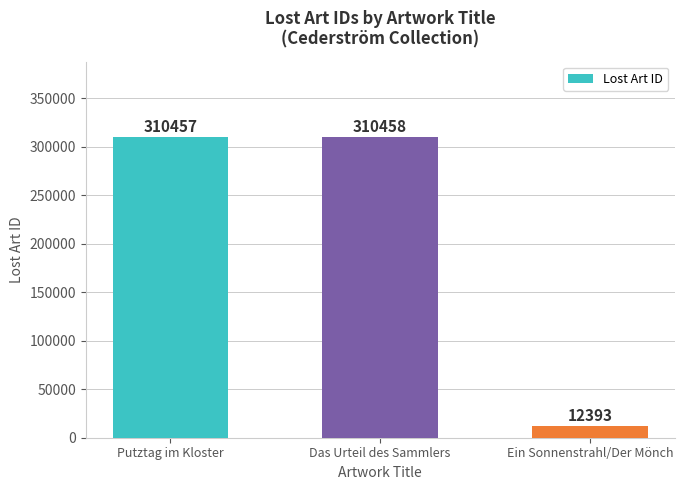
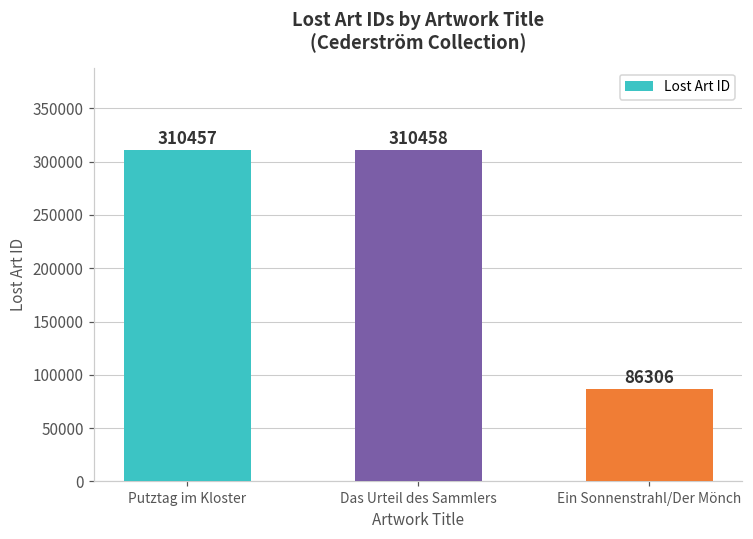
  {
    "Putztag im Kloster": 310457,
    "Das Urteil des Sammlers": 310458,
-   "Ein Sonnenstrahl/Der Mönch": 12393
+   "Ein Sonnenstrahl/Der Mönch": 86306
  }
